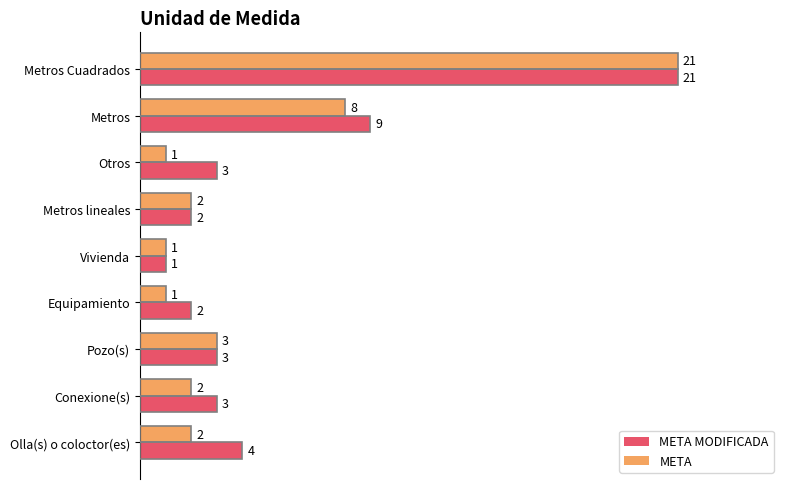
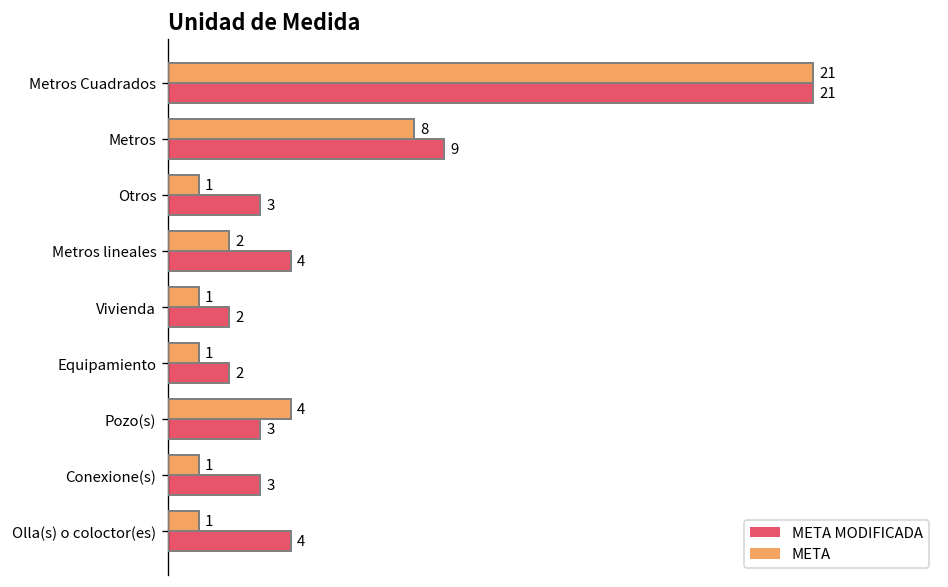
  {
    "META MODIFICADA": {
      "Metros Cuadrados": 21,
      "Metros": 9,
      "Otros": 3,
-     "Metros lineales": 2,
-     "Vivienda": 1,
+     "Metros lineales": 4,
+     "Vivienda": 2,
      "Equipamiento": 2,
      "Pozo(s)": 3,
      "Conexione(s)": 3,
      "Olla(s) o coloctor(es)": 4
    },
    "META": {
      "Metros Cuadrados": 21,
      "Metros": 8,
      "Otros": 1,
      "Metros lineales": 2,
      "Vivienda": 1,
      "Equipamiento": 1,
-     "Pozo(s)": 3,
-     "Conexione(s)": 2,
-     "Olla(s) o coloctor(es)": 2
+     "Pozo(s)": 4,
+     "Conexione(s)": 1,
+     "Olla(s) o coloctor(es)": 1
    }
  }
